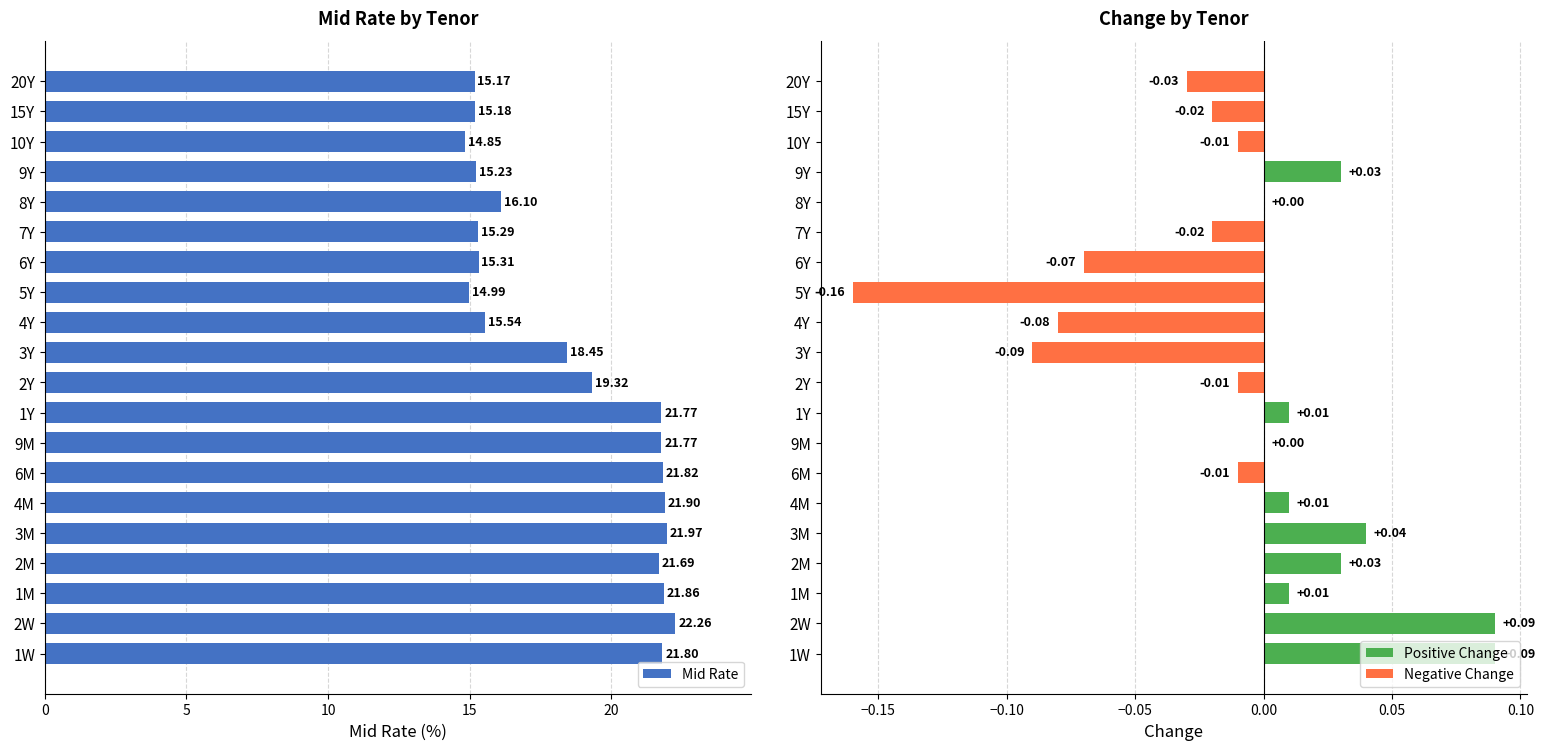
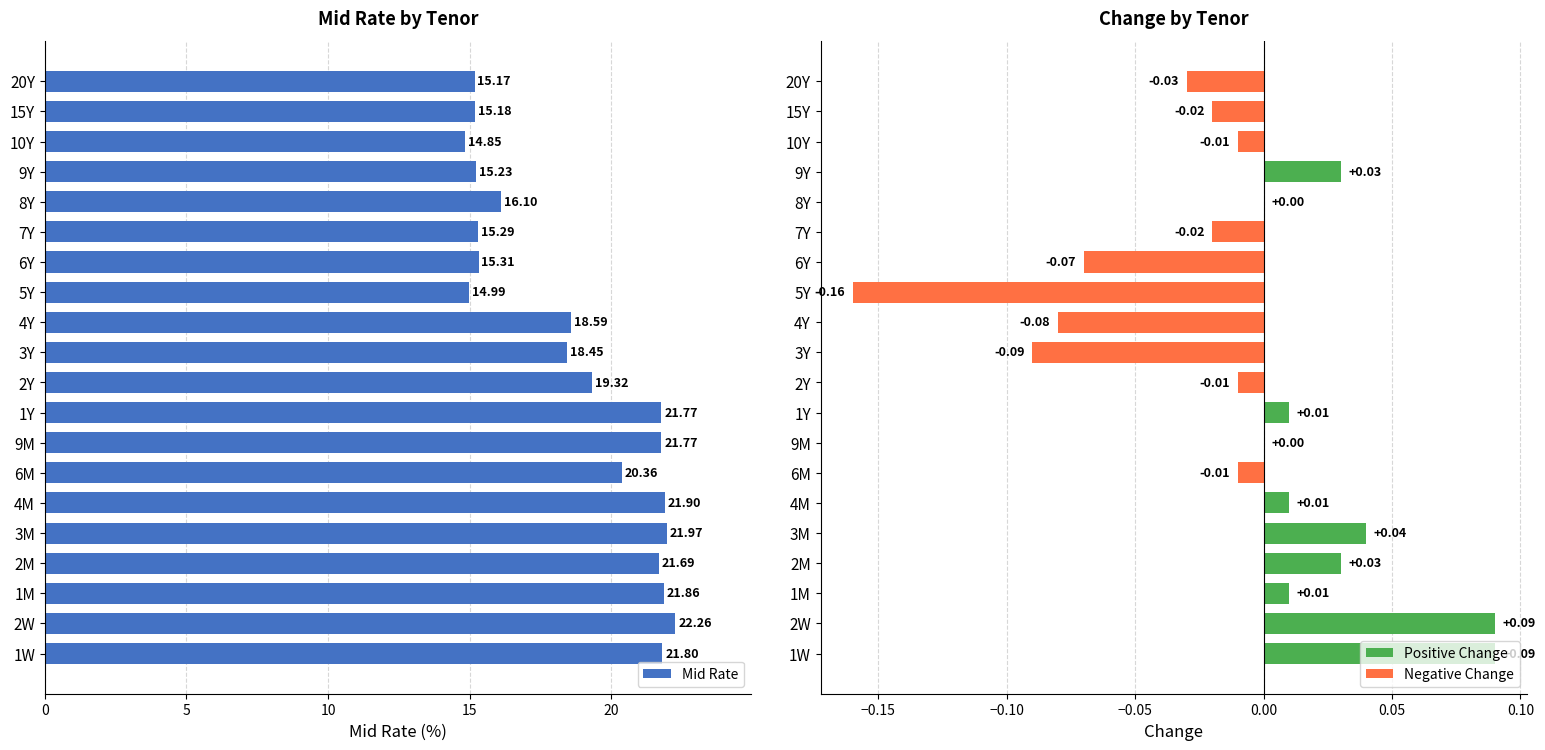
  {
    "Mid Rate by Tenor": {
      "20Y": "15.17",
      "15Y": "15.18",
      "10Y": "14.85",
      "9Y": "15.23",
      "8Y": "16.10",
      "7Y": "15.29",
      "6Y": "15.31",
      "5Y": "14.99",
-     "4Y": "15.54",
+     "4Y": "18.59",
      "3Y": "18.45",
      "2Y": "19.32",
      "1Y": "21.77",
      "9M": "21.77",
-     "6M": "21.82",
+     "6M": "20.36",
      "4M": "21.90",
      "3M": "21.97",
      "2M": "21.69",
      "1M": "21.86",
      "2W": "22.26",
      "1W": "21.80"
    },
    "Change by Tenor": {
      "20Y": "-0.03",
      "15Y": "-0.02",
      "10Y": "-0.01",
      "9Y": "+0.03",
      "8Y": "+0.00",
      "7Y": "-0.02",
      "6Y": "-0.07",
      "5Y": "-0.16",
      "4Y": "-0.08",
      "3Y": "-0.09",
      "2Y": "-0.01",
      "1Y": "+0.01",
      "9M": "+0.00",
      "6M": "-0.01",
      "4M": "+0.01",
      "3M": "+0.04",
      "2M": "+0.03",
      "1M": "+0.01",
      "2W": "+0.09"
    }
  }
